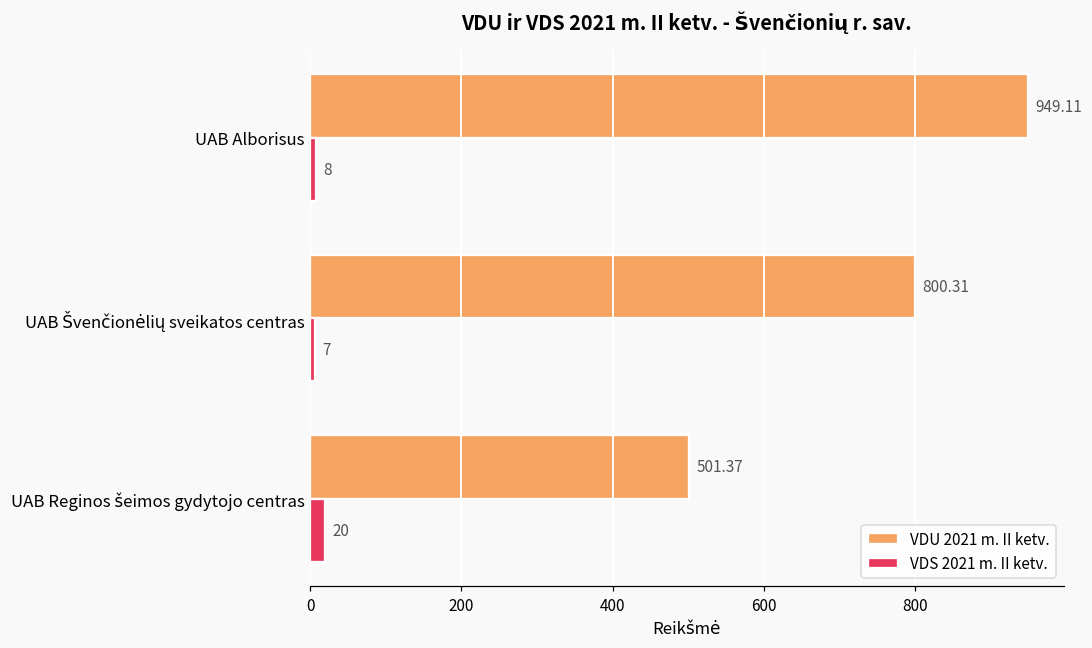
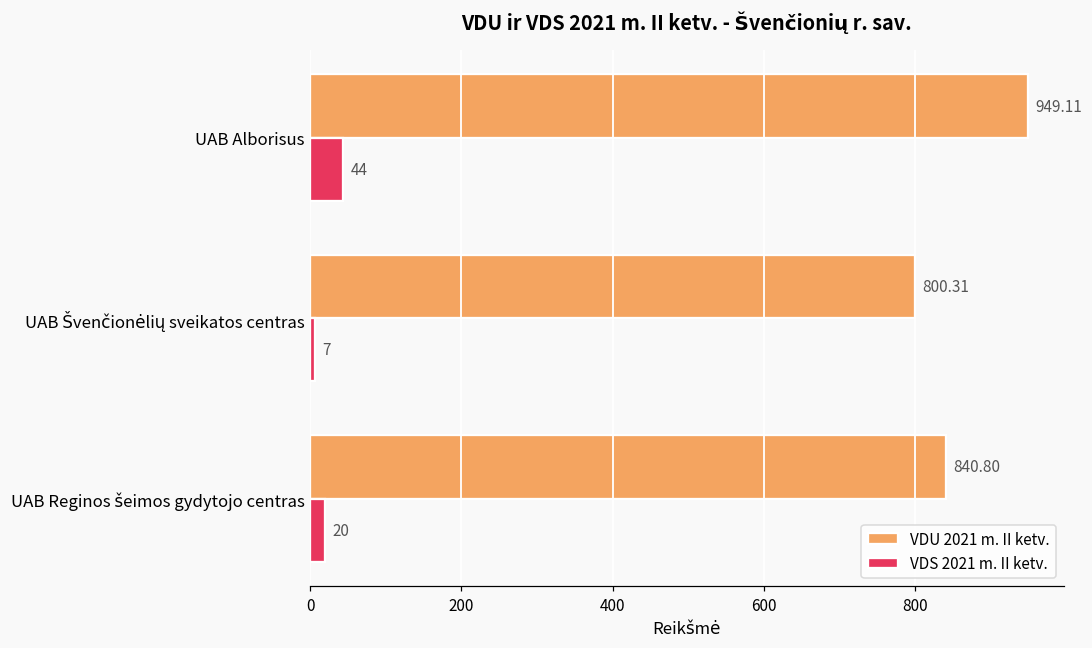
  {
    "VDU 2021 m. II ketv.": {
      "UAB Alborisus": 949.11,
      "UAB Švenčionėlių sveikatos centras": 800.31,
-     "UAB Reginos šeimos gydytojo centras": 501.37
+     "UAB Reginos šeimos gydytojo centras": 840.80
    },
    "VDS 2021 m. II ketv.": {
-     "UAB Alborisus": 8,
+     "UAB Alborisus": 44,
      "UAB Švenčionėlių sveikatos centras": 7,
      "UAB Reginos šeimos gydytojo centras": 20
    }
  }
